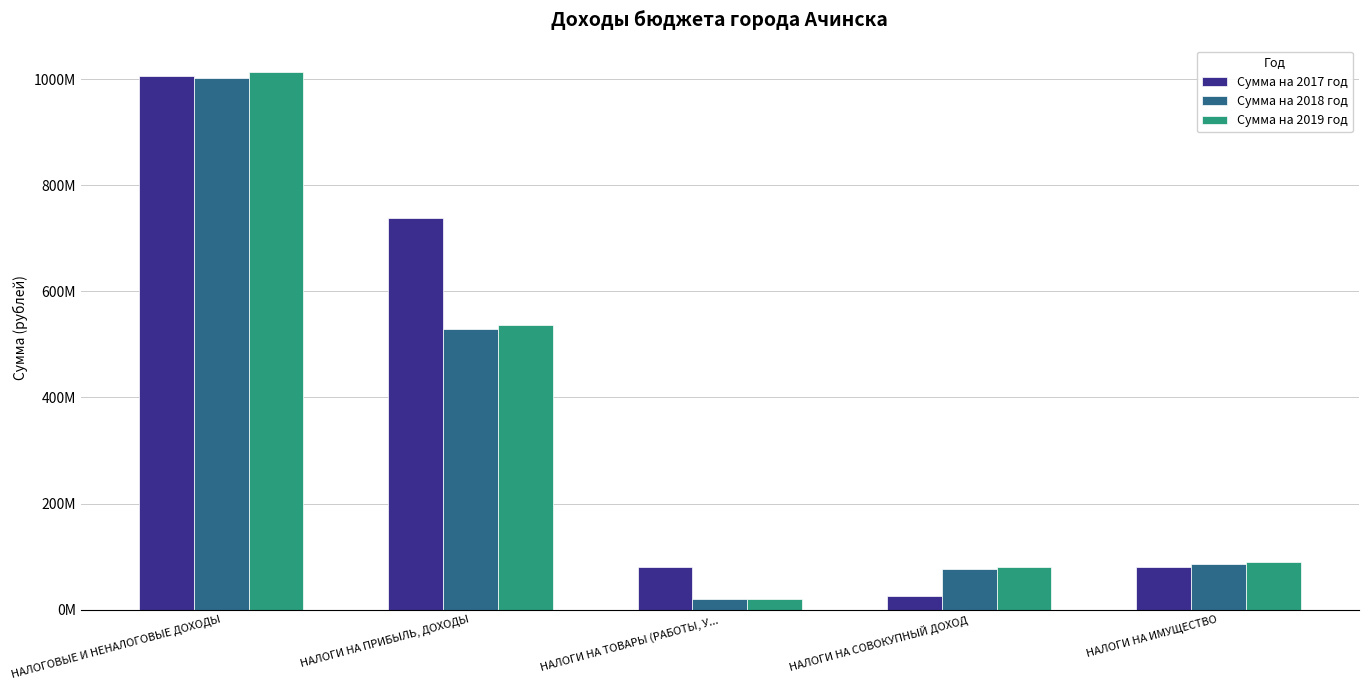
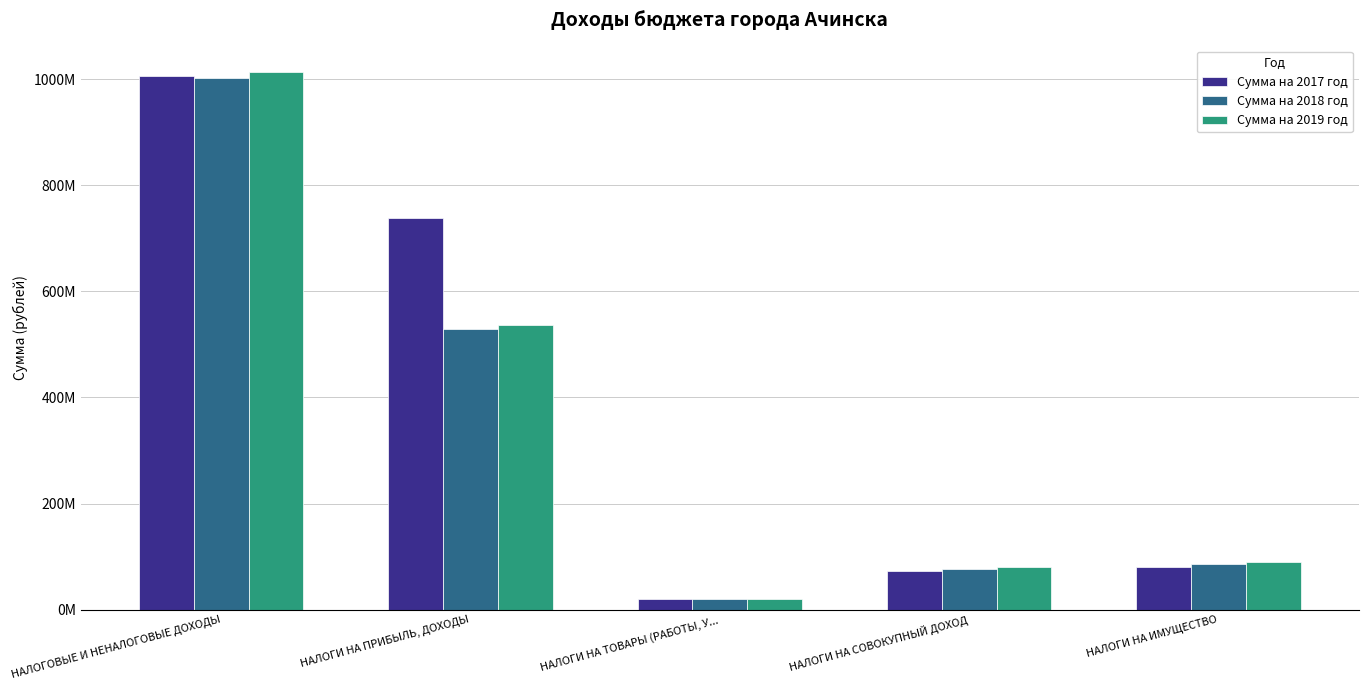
  {
    "Сумма на 2017 год": {
      "НАЛОГОВЫЕ И НЕНАЛОГОВЫЕ ДОХОДЫ": "1010М",
      "НАЛОГИ НА ПРИБЫЛЬ, ДОХОДЫ": "740М",
-     "НАЛОГИ НА ТОВАРЫ (РАБОТЫ, У...": "80М",
-     "НАЛОГИ НА СОВОКУПНЫЙ ДОХОД": "30М",
+     "НАЛОГИ НА ТОВАРЫ (РАБОТЫ, У...": "20М",
+     "НАЛОГИ НА СОВОКУПНЫЙ ДОХОД": "70М",
      "НАЛОГИ НА ИМУЩЕСТВО": "80М"
    }
  }
